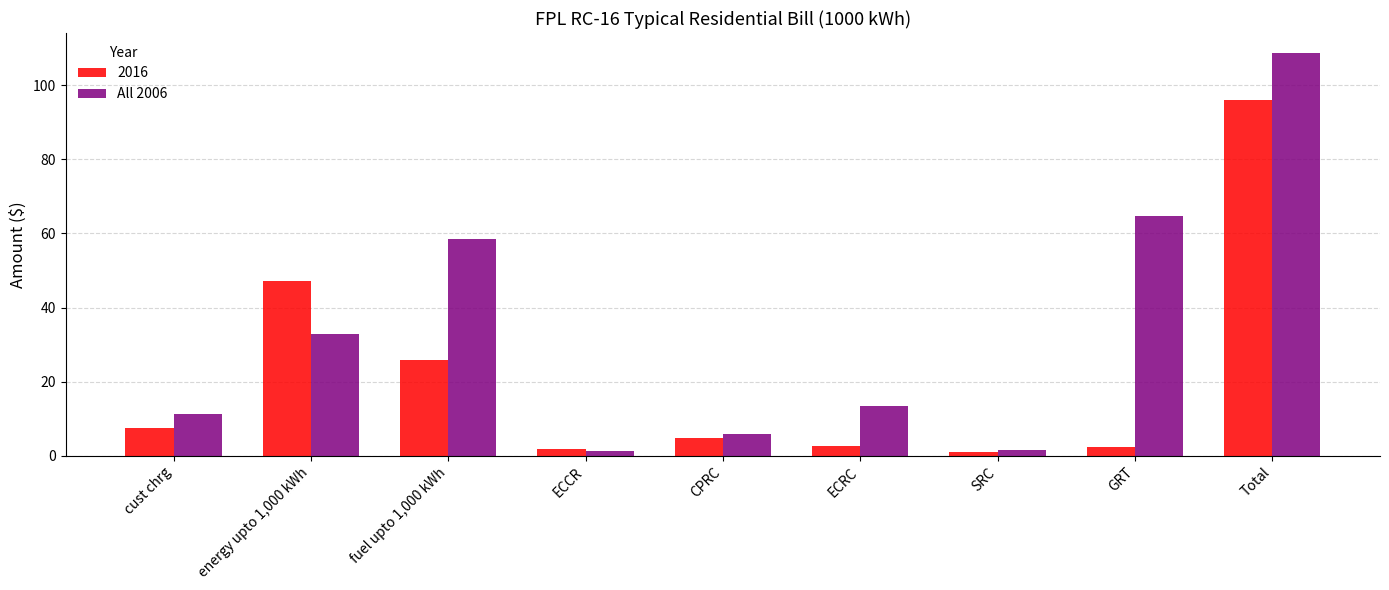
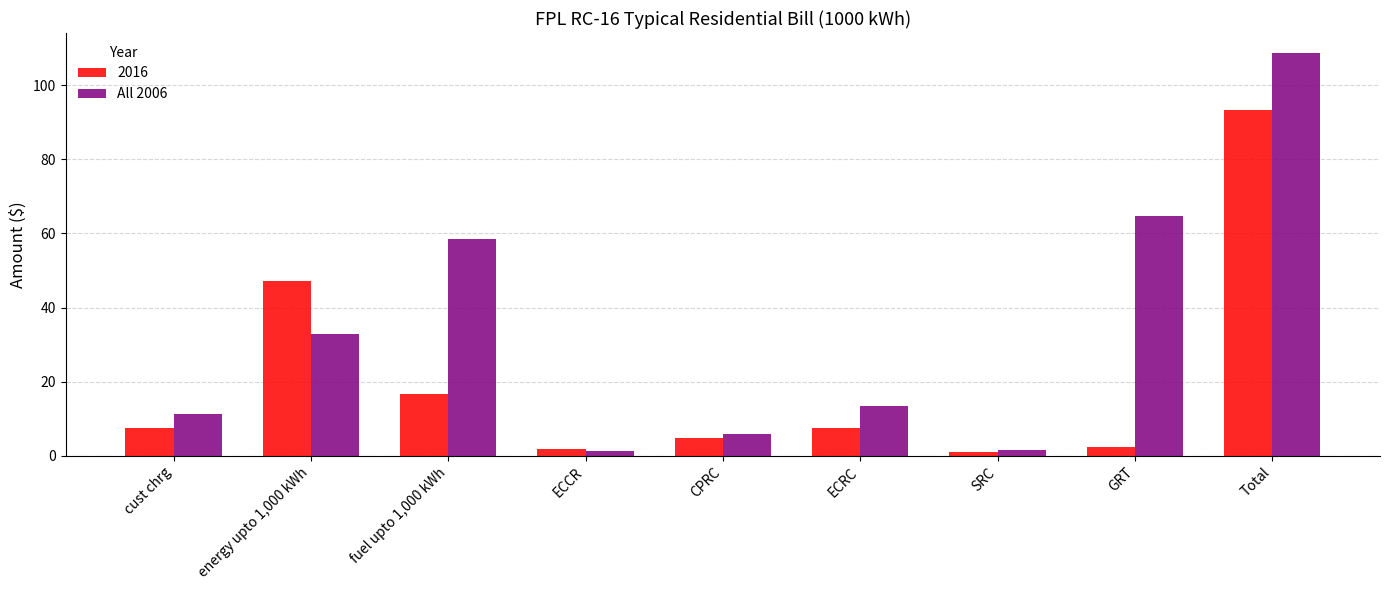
  {
    "2016": {
      "cust chrg": 8,
      "energy upto 1,000 kWh": 47,
-     "fuel upto 1,000 kWh": 26,
+     "fuel upto 1,000 kWh": 17,
      "ECCR": 2,
      "CPRC": 5,
-     "ECRC": 3,
+     "ECRC": 8,
      "SRC": 1,
      "GRT": 2,
-     "Total": 96
+     "Total": 93
    },
    "All 2006": {
      "cust chrg": 11,
      "energy upto 1,000 kWh": 33,
      "fuel upto 1,000 kWh": 58,
      "ECCR": 1,
      "CPRC": 6,
      "ECRC": 13,
      "SRC": 2,
      "GRT": 65,
      "Total": 109
    }
  }
